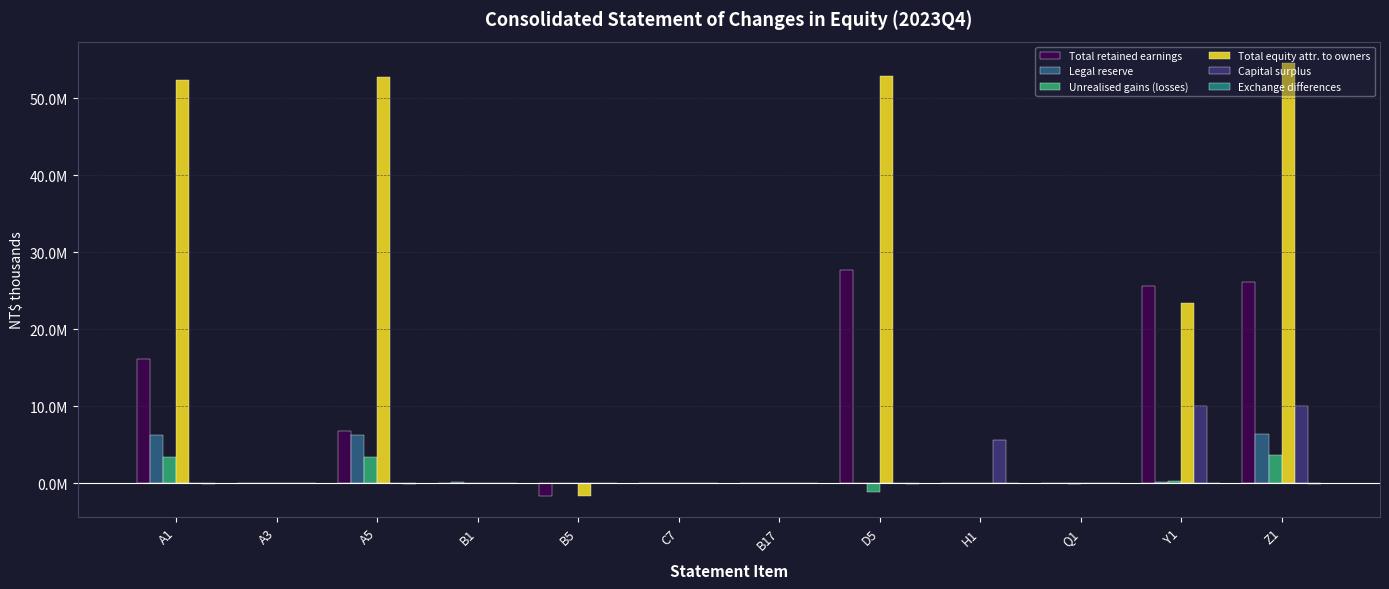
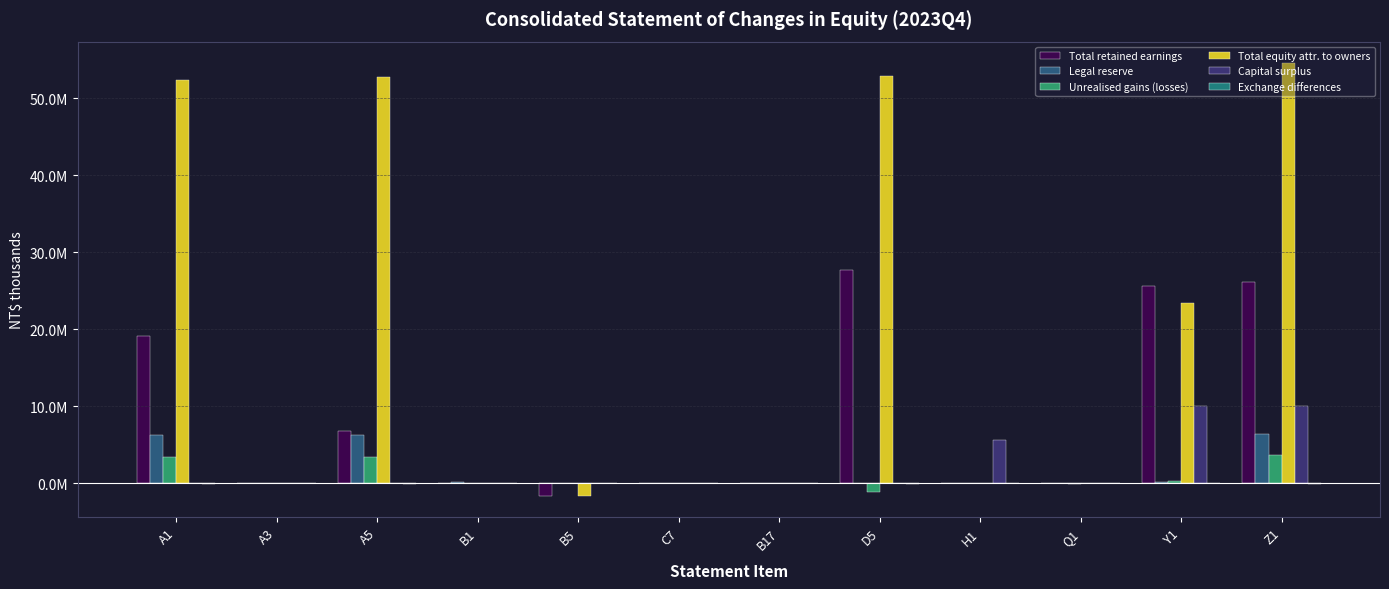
  {
    "Total retained earnings": {
-     "A1": 16000000,
+     "A1": 19000000,
      "A3": 0,
      "A5": 7000000,
      "B1": 0,
      "B5": -2000000,
      "C7": 0,
      "B17": 0,
      "D5": 28000000,
      "H1": 0,
      "Q1": 0,
      "Y1": 26000000,
      "Z1": 26000000
    },
    "Total equity attr. to owners": {
      "A1": 52000000,
      "A3": 0,
      "A5": 53000000,
      "B1": 0,
      "B5": -2000000,
      "B17": 0,
      "D5": 53000000,
      "H1": 0,
      "Q1": 0,
      "Y1": 23000000
    }
  }
